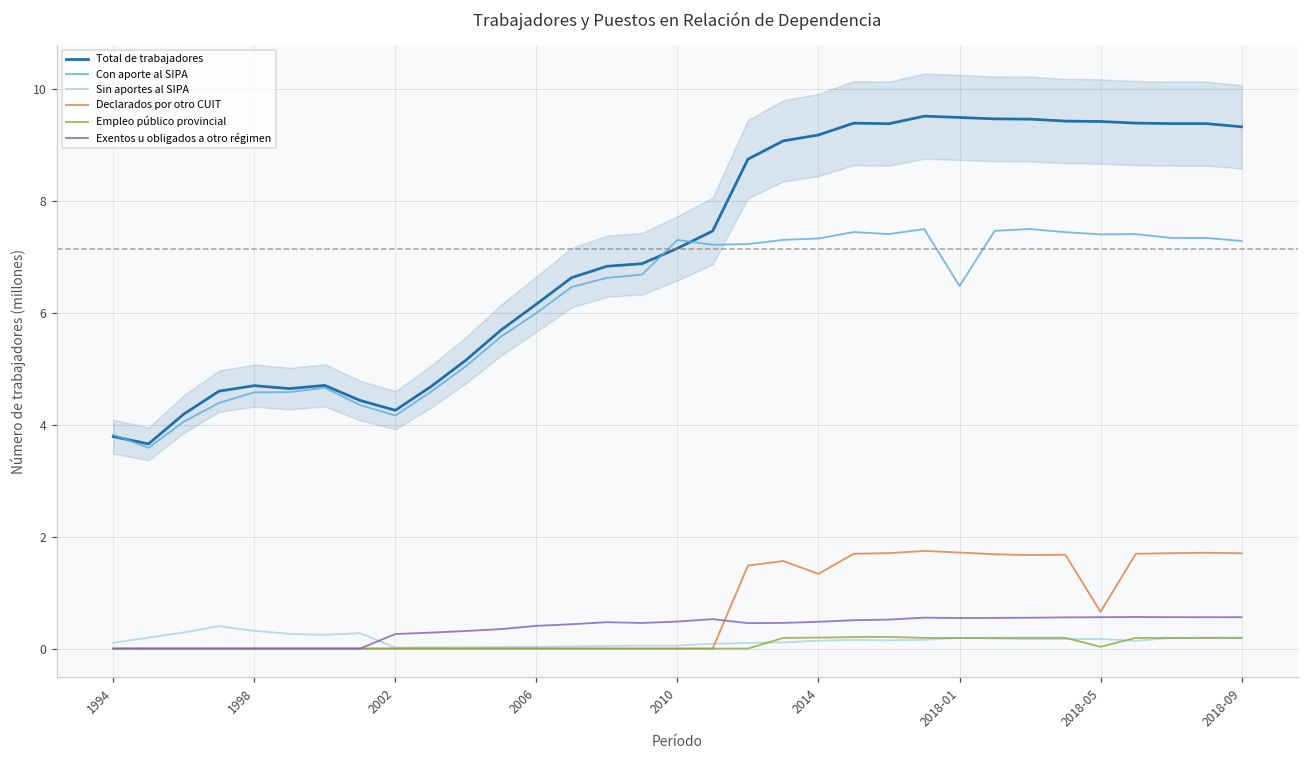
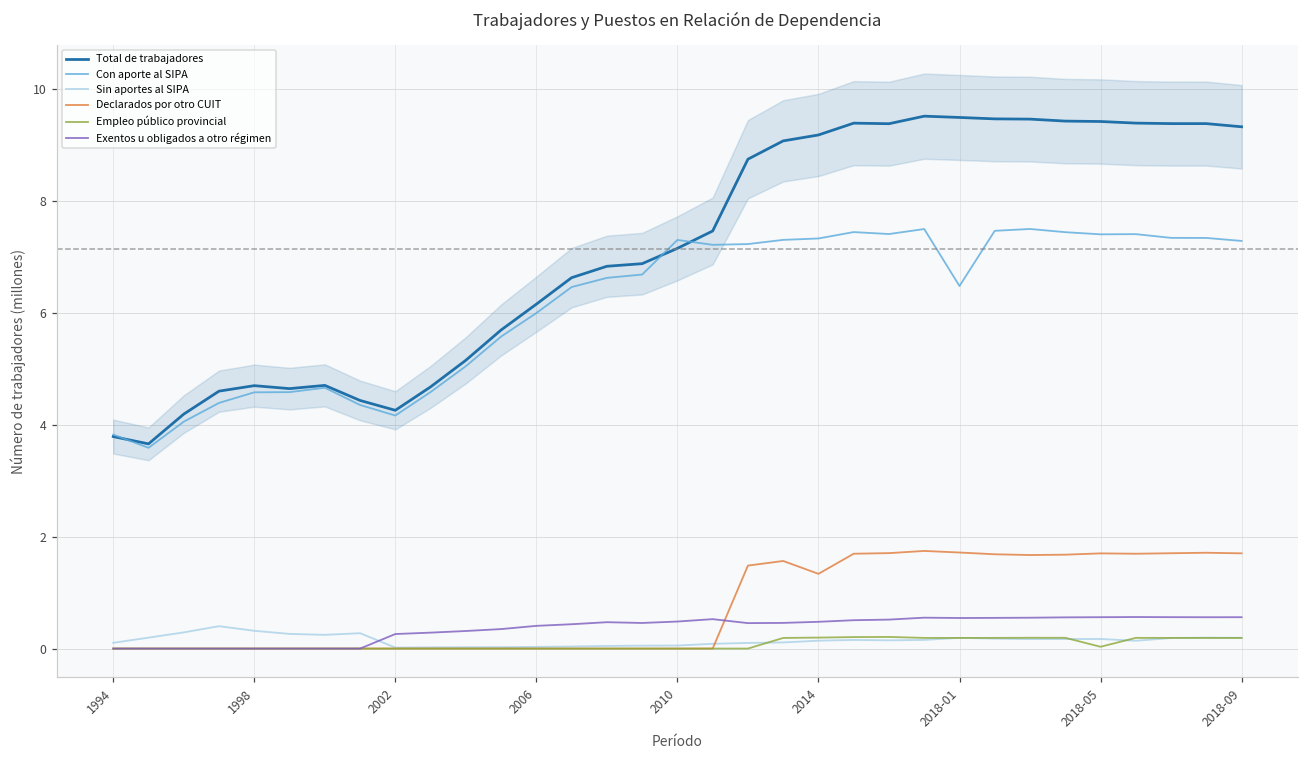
  {
    "Con aporte al SIPA": {
      "1998": 4.6,
      "2002": 4.2,
      "2006": 6.0,
      "2010": 7.3,
      "2014": 7.3,
      "2018-01": 6.5,
      "2018-05": 7.4,
      "2018-09": 7.3
    },
    "Declarados por otro CUIT": {
      "2014": 1.3,
      "2018-01": 1.7,
-     "2018-05": 0.7,
+     "2018-05": 1.7,
      "2018-09": 1.7
    },
    "Empleo público provincial": {
      "2014": 0.2,
      "2018-05": 0.0
    },
    "Exentos u obligados a otro régimen": {
      "2002": 0.3,
      "2006": 0.4,
      "2010": 0.5,
      "2014": 0.5,
      "2018-01": 0.5,
      "2018-05": 0.6,
      "2018-09": 0.6
    }
  }
